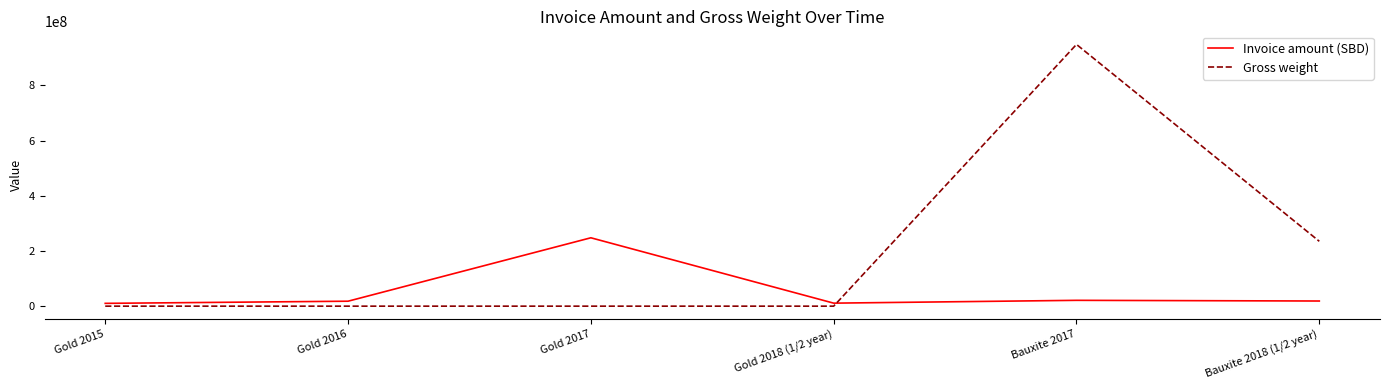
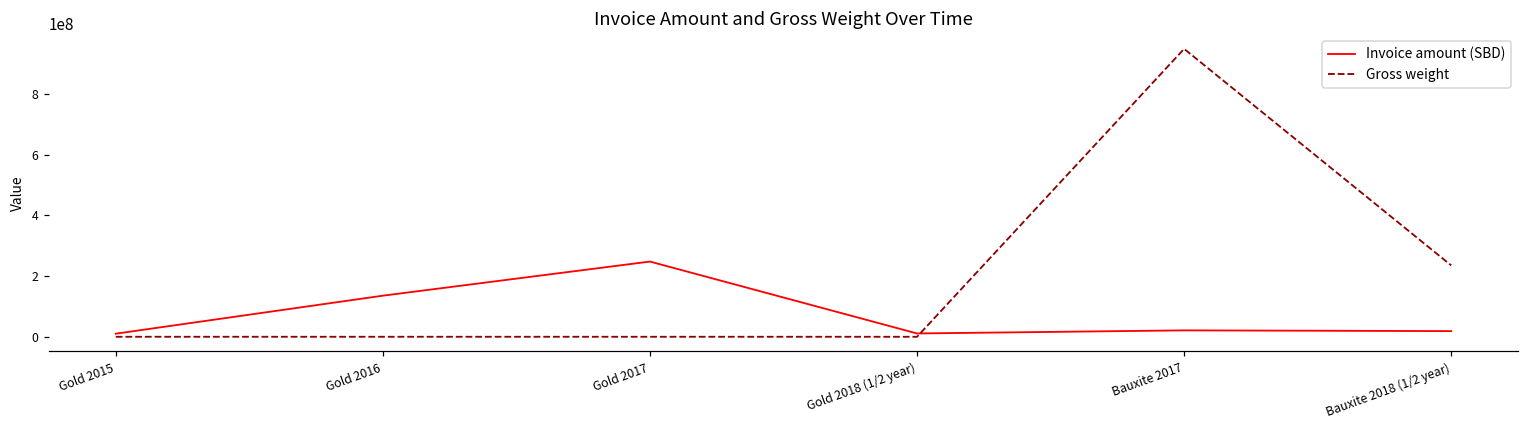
  {
    "Invoice amount (SBD)": {
      "Gold 2015": 10000000,
-     "Gold 2016": 20000000,
+     "Gold 2016": 140000000,
      "Gold 2017": 250000000,
      "Gold 2018 (1/2 year)": 10000000,
      "Bauxite 2017": 20000000,
      "Bauxite 2018 (1/2 year)": 20000000
    },
    "Gross weight": {
      "Gold 2015": 0,
      "Gold 2016": 0,
      "Gold 2017": 0,
      "Gold 2018 (1/2 year)": 0,
      "Bauxite 2017": 950000000,
      "Bauxite 2018 (1/2 year)": 230000000
    }
  }
